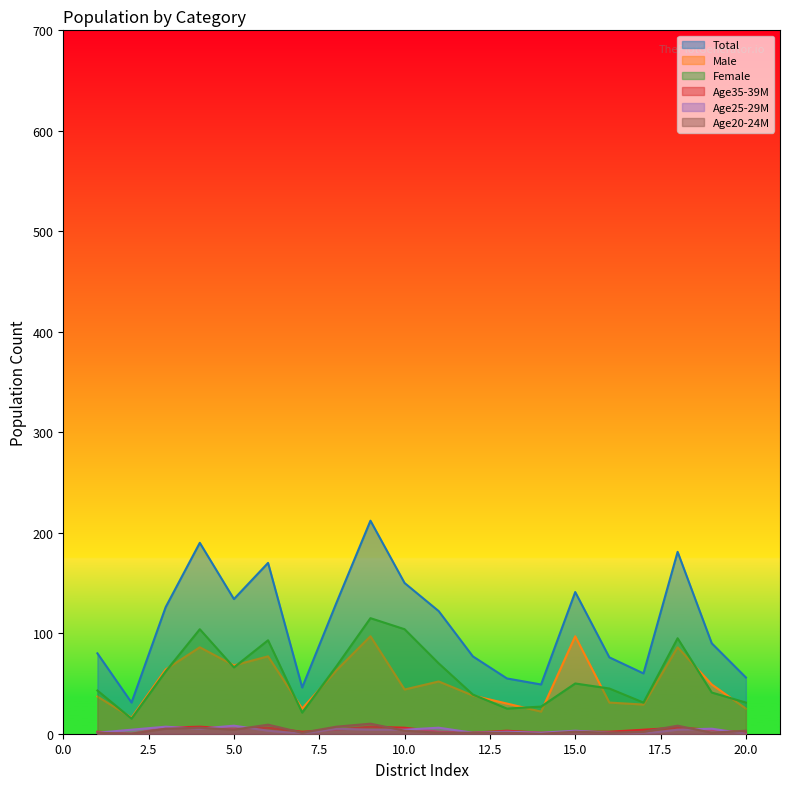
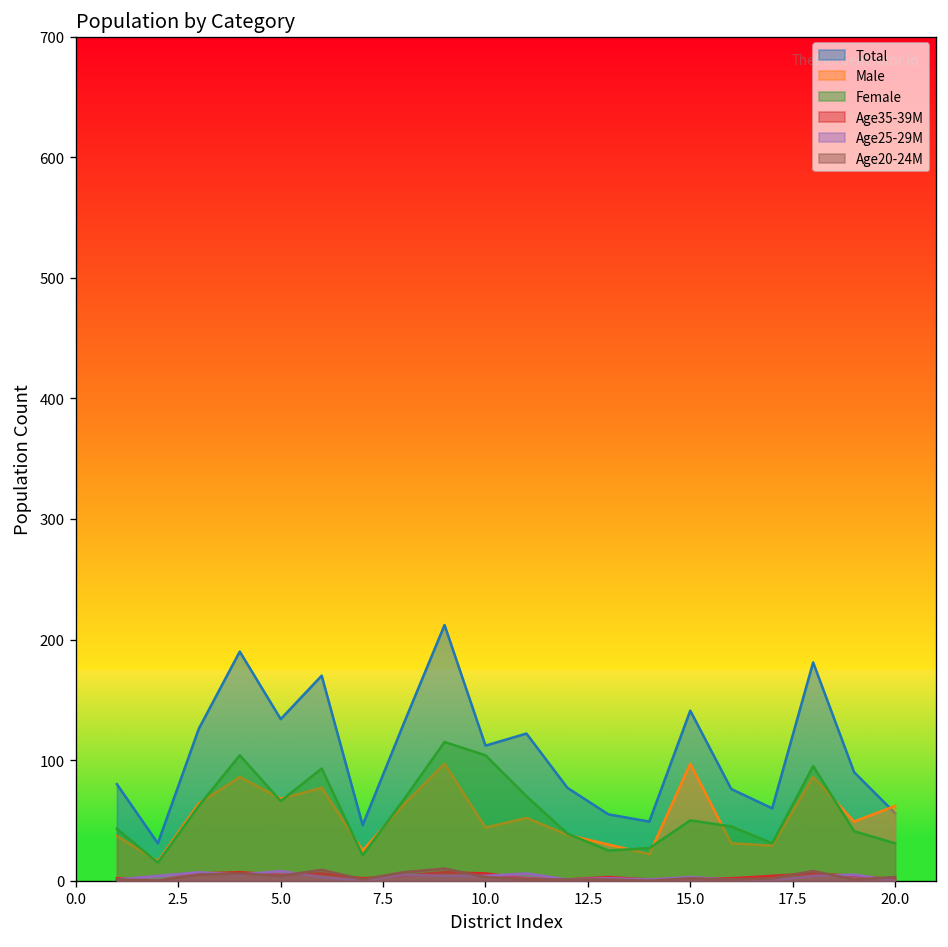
  {
    "Total": {
      "5.0": 134,
-     "10.0": 150,
+     "10.0": 112,
      "15.0": 141,
      "20.0": 56
    },
    "Male": {
      "10.0": 44,
      "15.0": 97,
-     "20.0": 25
+     "20.0": 62
    },
    "Female": {
      "10.0": 104,
      "15.0": 50,
      "20.0": 31
    },
    "Age25-29M": {
      "5.0": 8
    }
  }
